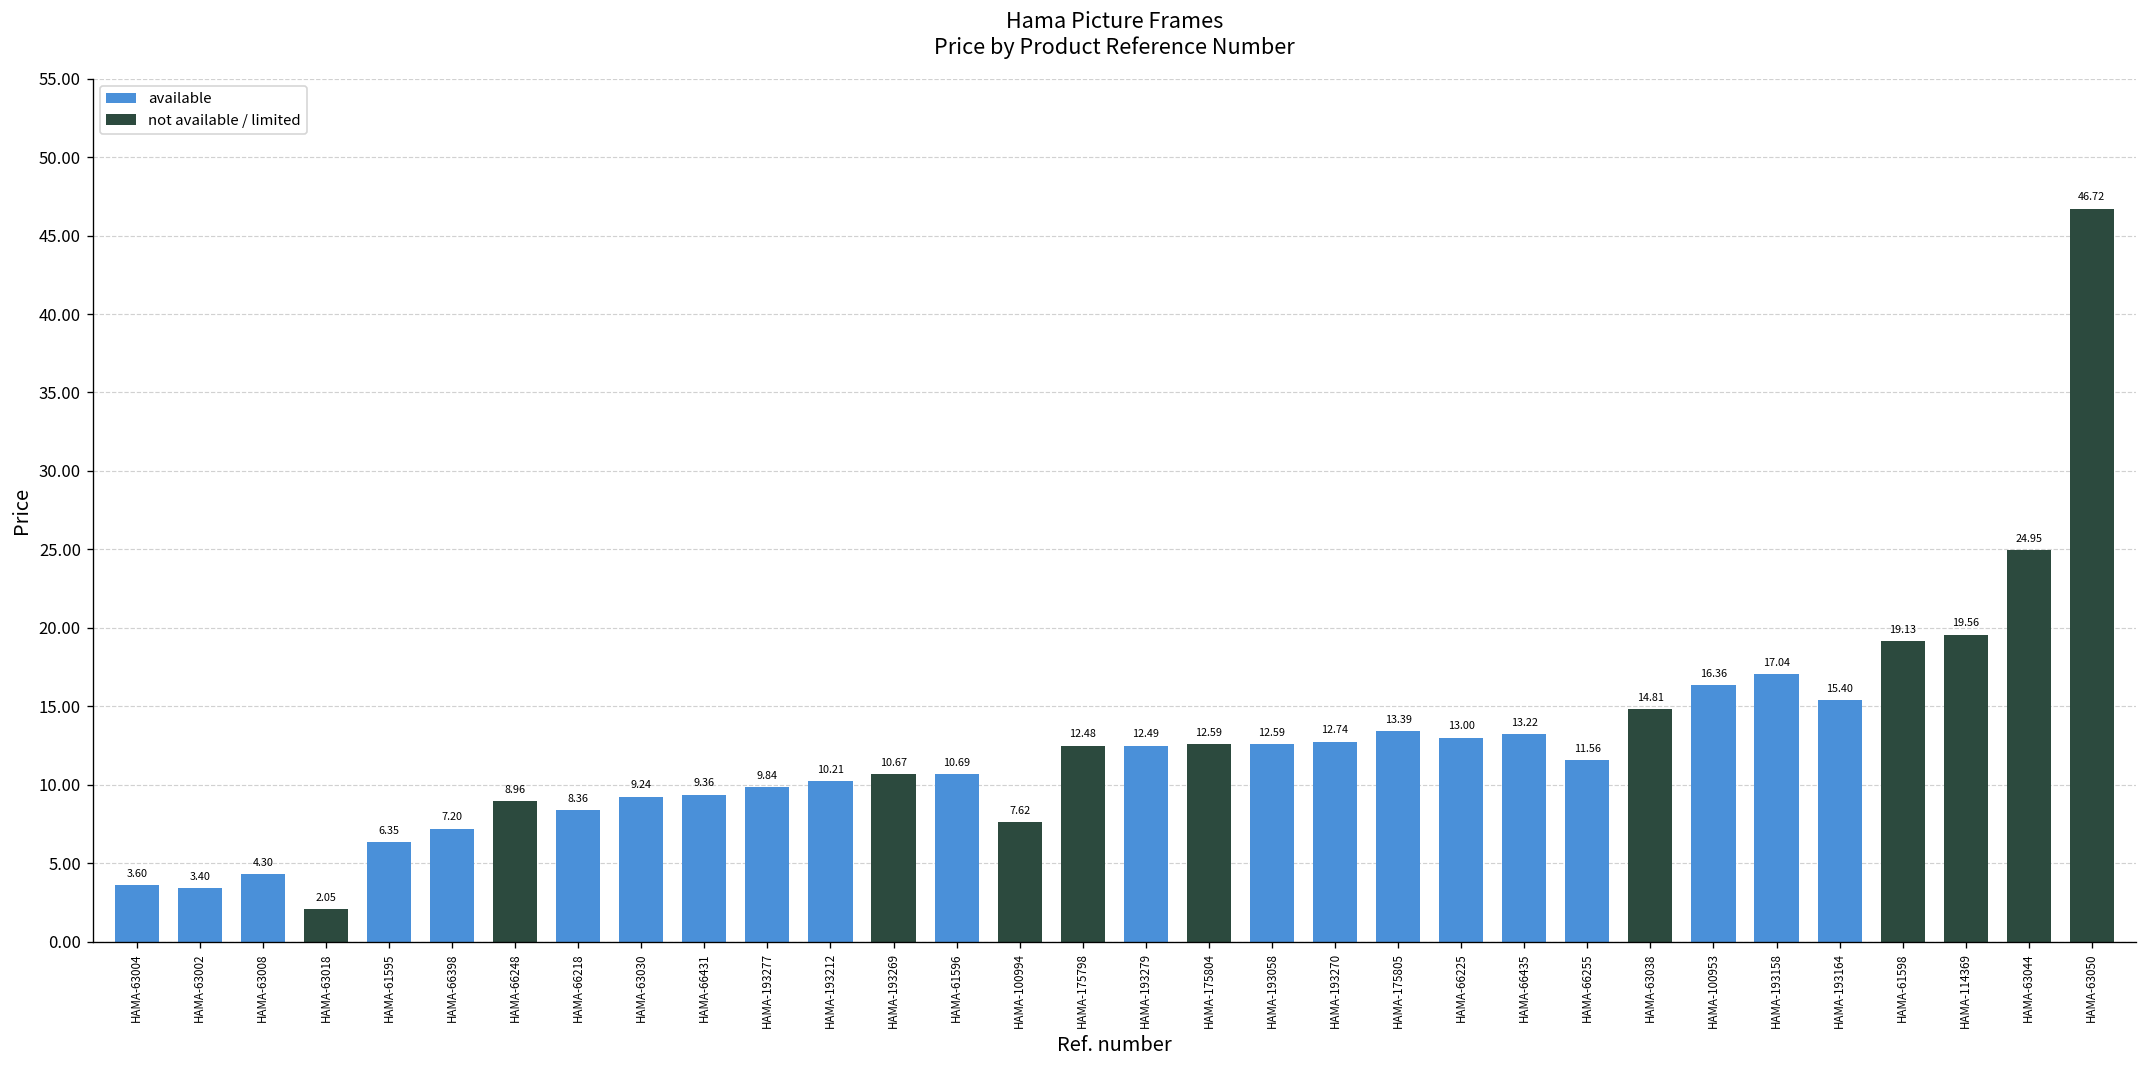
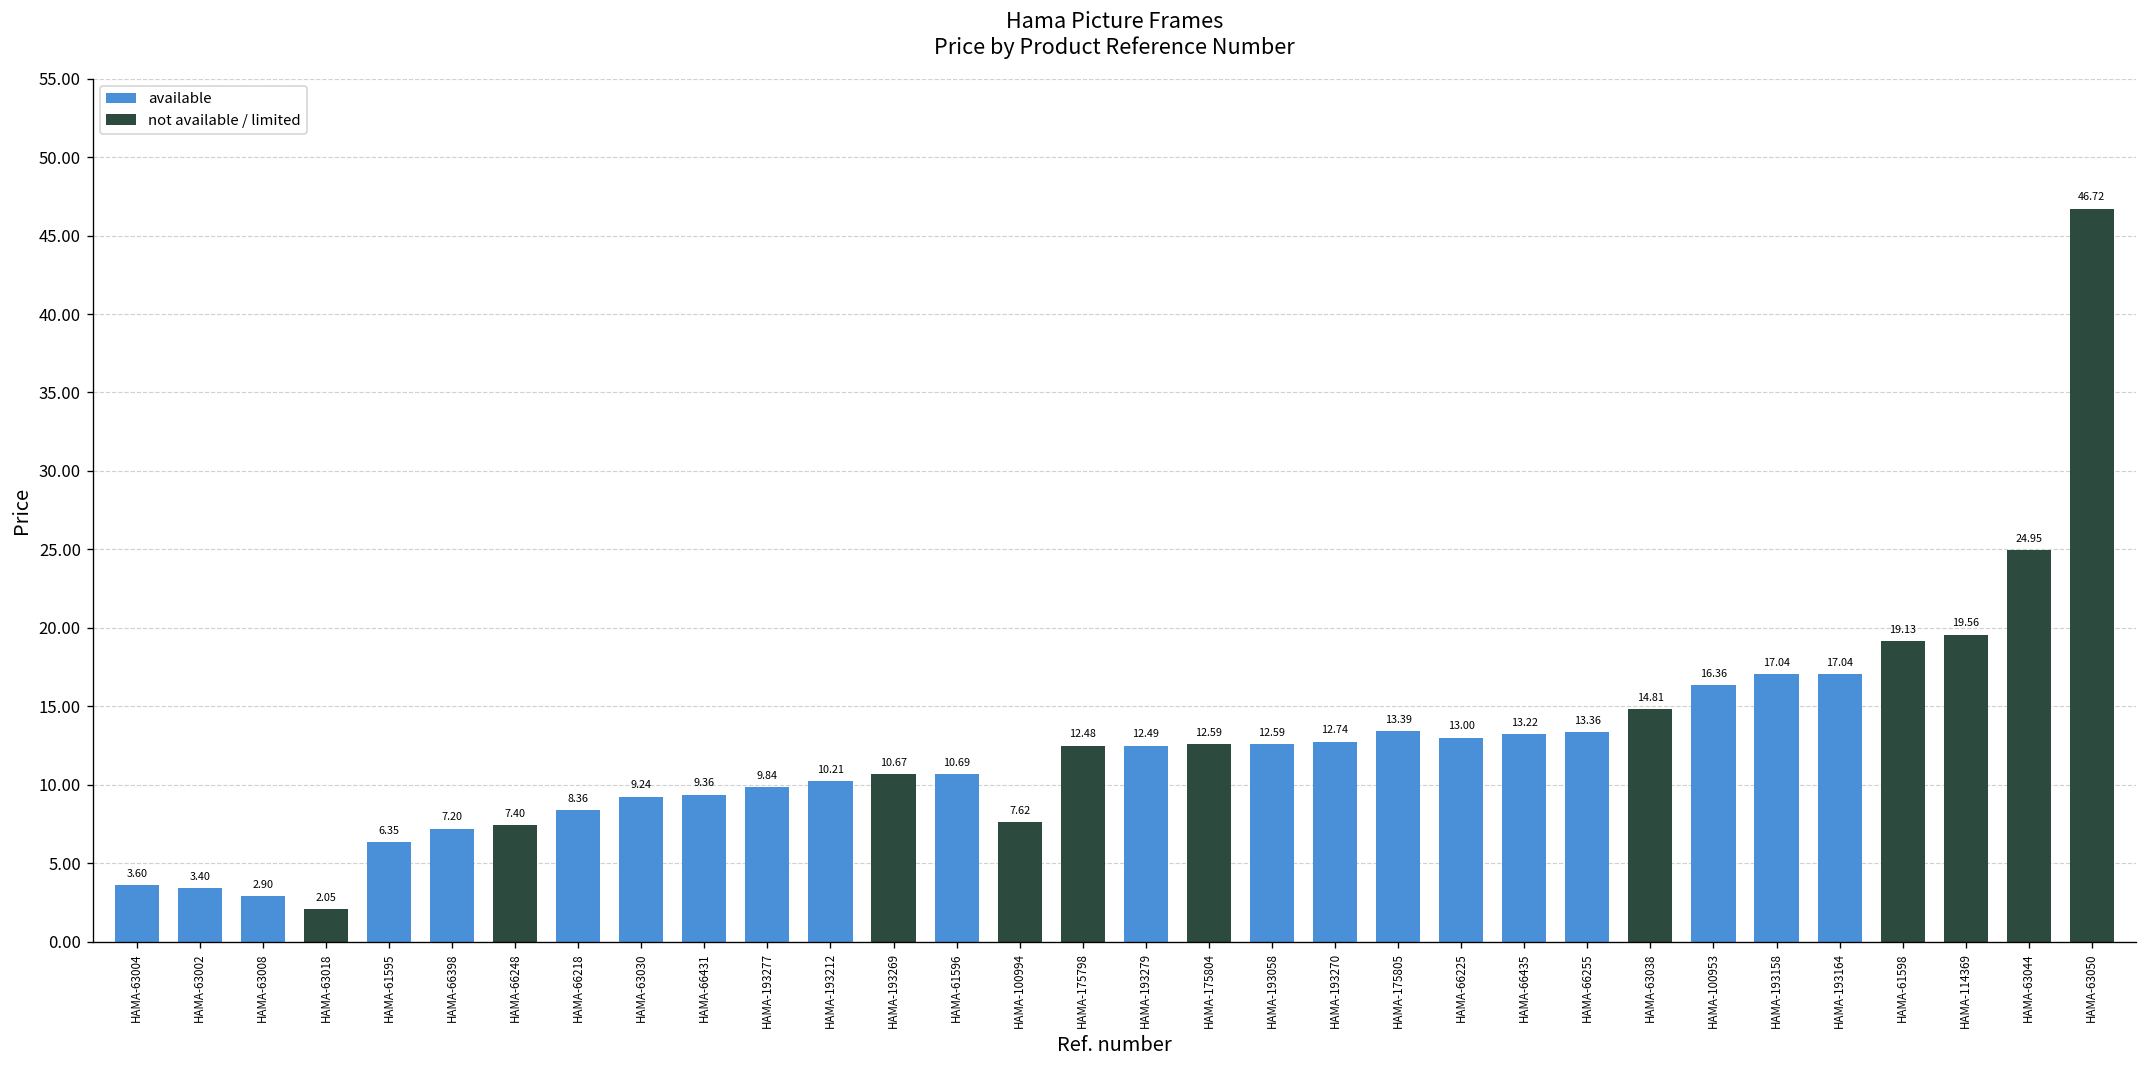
  {
    "HAMA-63004": 3.60,
    "HAMA-63002": 3.40,
-   "HAMA-63008": 4.30,
+   "HAMA-63008": 2.90,
    "HAMA-63018": 2.05,
    "HAMA-61595": 6.35,
    "HAMA-66398": 7.20,
-   "HAMA-66248": 8.96,
+   "HAMA-66248": 7.40,
    "HAMA-66218": 8.36,
    "HAMA-63030": 9.24,
    "HAMA-66431": 9.36,
    "HAMA-193277": 9.84,
    "HAMA-193212": 10.21,
    "HAMA-193269": 10.67,
    "HAMA-61596": 10.69,
    "HAMA-100994": 7.62,
    "HAMA-175798": 12.48,
    "HAMA-193279": 12.49,
    "HAMA-175804": 12.59,
    "HAMA-193058": 12.59,
    "HAMA-193270": 12.74,
    "HAMA-175805": 13.39,
    "HAMA-66225": 13.00,
    "HAMA-66435": 13.22,
-   "HAMA-66255": 11.56,
+   "HAMA-66255": 13.36,
    "HAMA-63038": 14.81,
    "HAMA-100953": 16.36,
    "HAMA-193158": 17.04,
-   "HAMA-193164": 15.40,
+   "HAMA-193164": 17.04,
    "HAMA-61598": 19.13,
    "HAMA-114369": 19.56,
    "HAMA-63044": 24.95,
    "HAMA-63050": 46.72
  }
